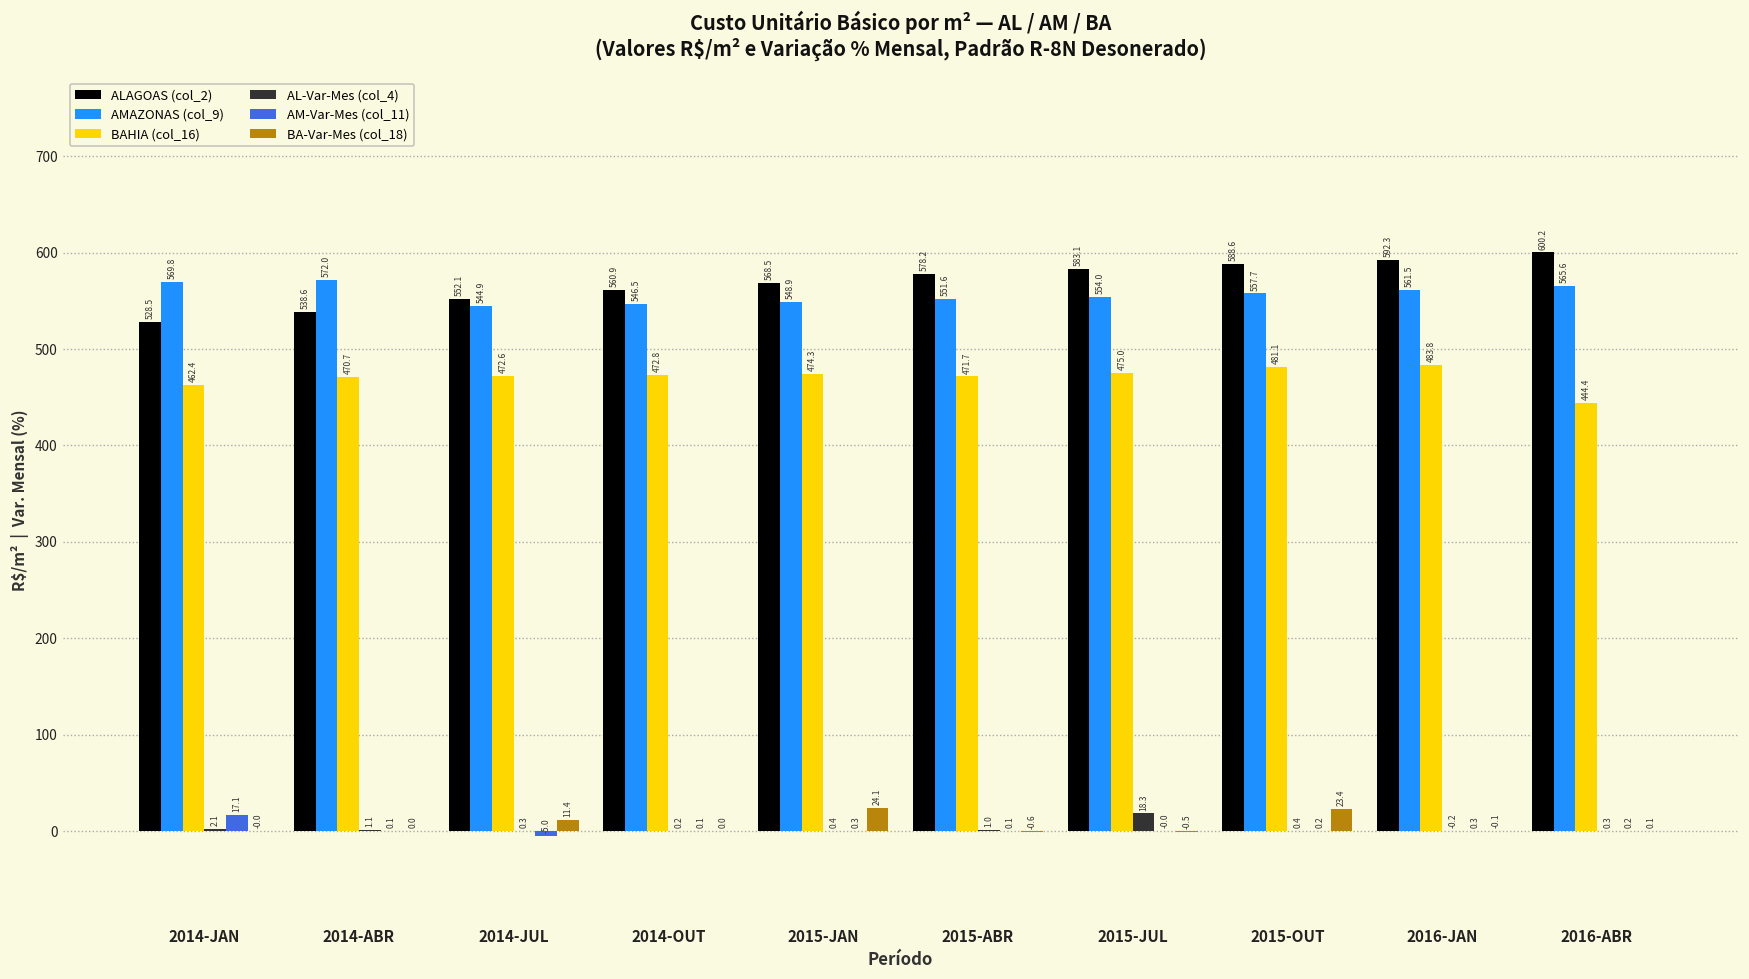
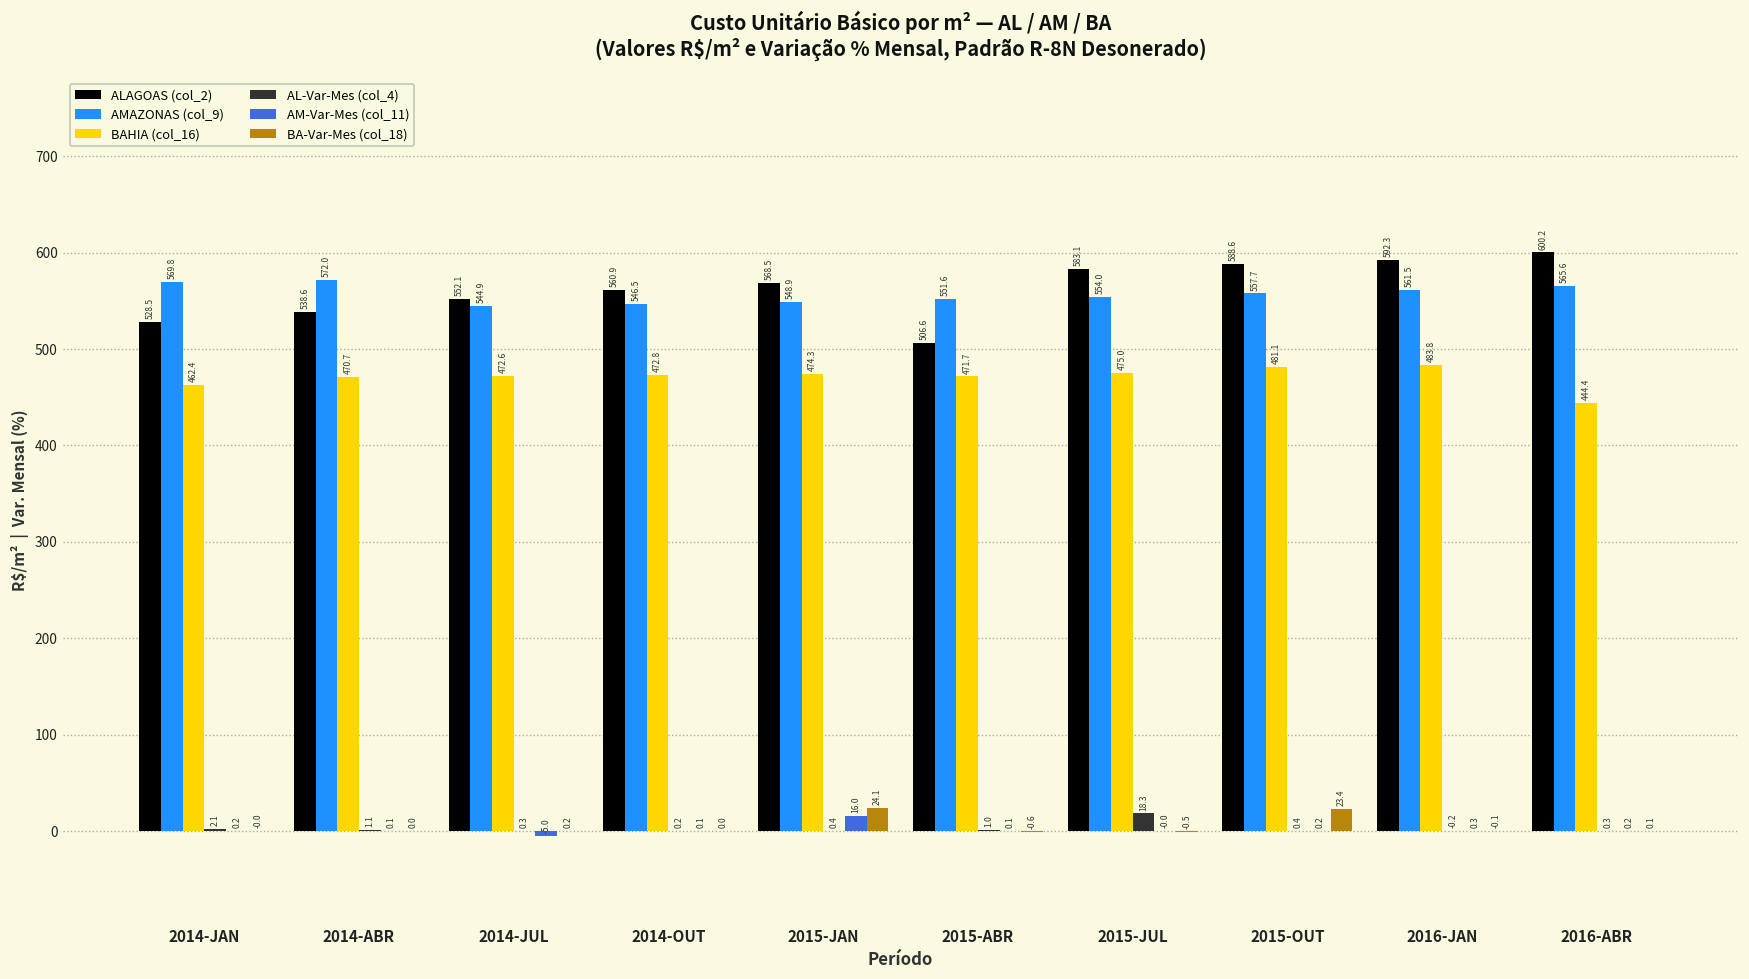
  {
    "ALAGOAS (col_2)": {
      "2014-JAN": 528.5,
      "2014-ABR": 538.6,
      "2014-JUL": 552.1,
      "2014-OUT": 560.9,
      "2015-JAN": 568.5,
-     "2015-ABR": 578.2,
+     "2015-ABR": 506.6,
      "2015-JUL": 583.1,
      "2015-OUT": 588.6,
      "2016-JAN": 592.3,
      "2016-ABR": 600.2
    },
    "AMAZONAS (col_9)": {
      "2014-JAN": 569.8,
      "2014-ABR": 572.0,
      "2014-JUL": 544.9,
      "2014-OUT": 546.5,
      "2015-JAN": 548.9,
      "2015-ABR": 551.6,
      "2015-JUL": 554.0,
      "2015-OUT": 557.7,
      "2016-JAN": 561.5,
      "2016-ABR": 565.6
    },
    "BAHIA (col_16)": {
      "2014-JAN": 462.4,
      "2014-ABR": 470.7,
      "2014-JUL": 472.6,
      "2014-OUT": 472.8,
      "2015-JAN": 474.3,
      "2015-ABR": 471.7,
      "2015-JUL": 475.0,
      "2015-OUT": 481.1,
      "2016-JAN": 483.8,
      "2016-ABR": 444.4
    },
    "AL-Var-Mes (col_4)": {
      "2014-JAN": 2.1,
      "2014-ABR": 1.1,
      "2014-JUL": 0.3,
      "2014-OUT": 0.2,
      "2015-JAN": 0.4,
      "2015-ABR": 1.0,
      "2015-JUL": 18.3,
      "2015-OUT": 0.4,
      "2016-JAN": -0.2,
      "2016-ABR": 0.3
    },
    "AM-Var-Mes (col_11)": {
-     "2014-JAN": 17.1,
+     "2014-JAN": 0.2,
      "2014-ABR": 0.1,
      "2014-JUL": -5.0,
      "2014-OUT": 0.1,
-     "2015-JAN": 0.3,
+     "2015-JAN": 16.0,
      "2015-ABR": 0.1,
      "2015-JUL": -0.0,
      "2015-OUT": 0.2,
      "2016-JAN": 0.3,
      "2016-ABR": 0.2
    },
    "BA-Var-Mes (col_18)": {
      "2014-JAN": -0.0,
      "2014-ABR": 0.0,
-     "2014-JUL": 11.4,
+     "2014-JUL": 0.2,
      "2014-OUT": 0.0,
      "2015-JAN": 24.1,
      "2015-ABR": -0.6,
      "2015-JUL": -0.5,
      "2015-OUT": 23.4,
      "2016-JAN": -0.1,
      "2016-ABR": 0.1
    }
  }
